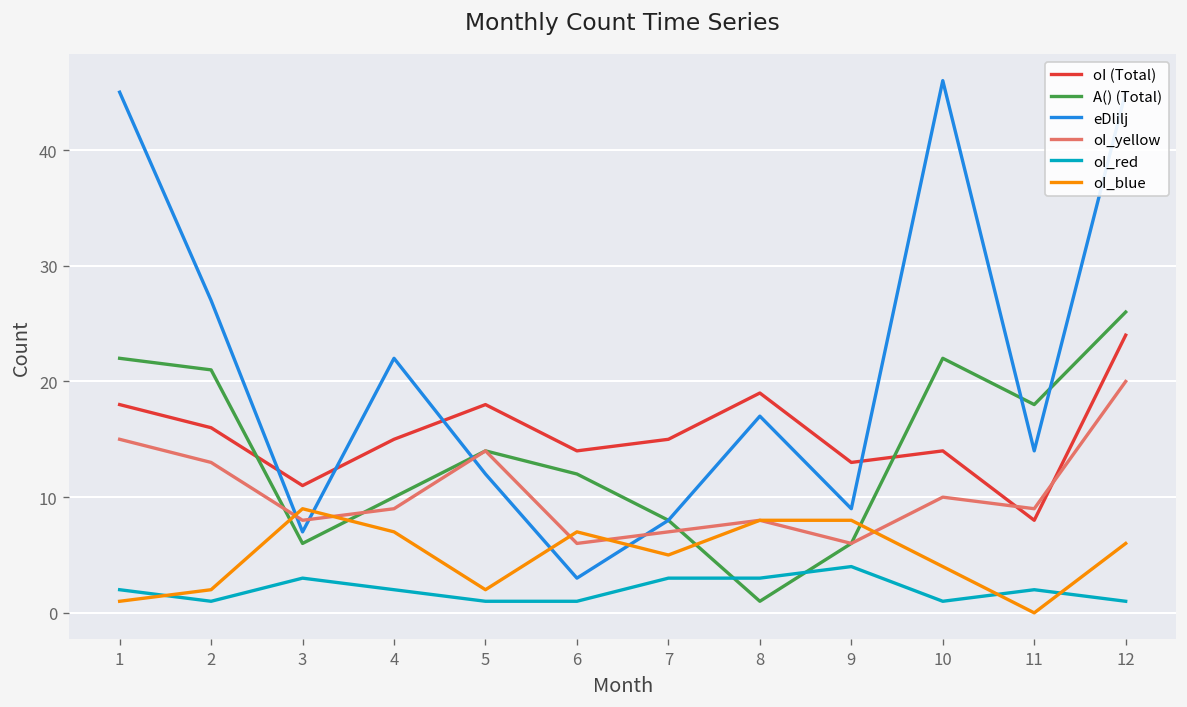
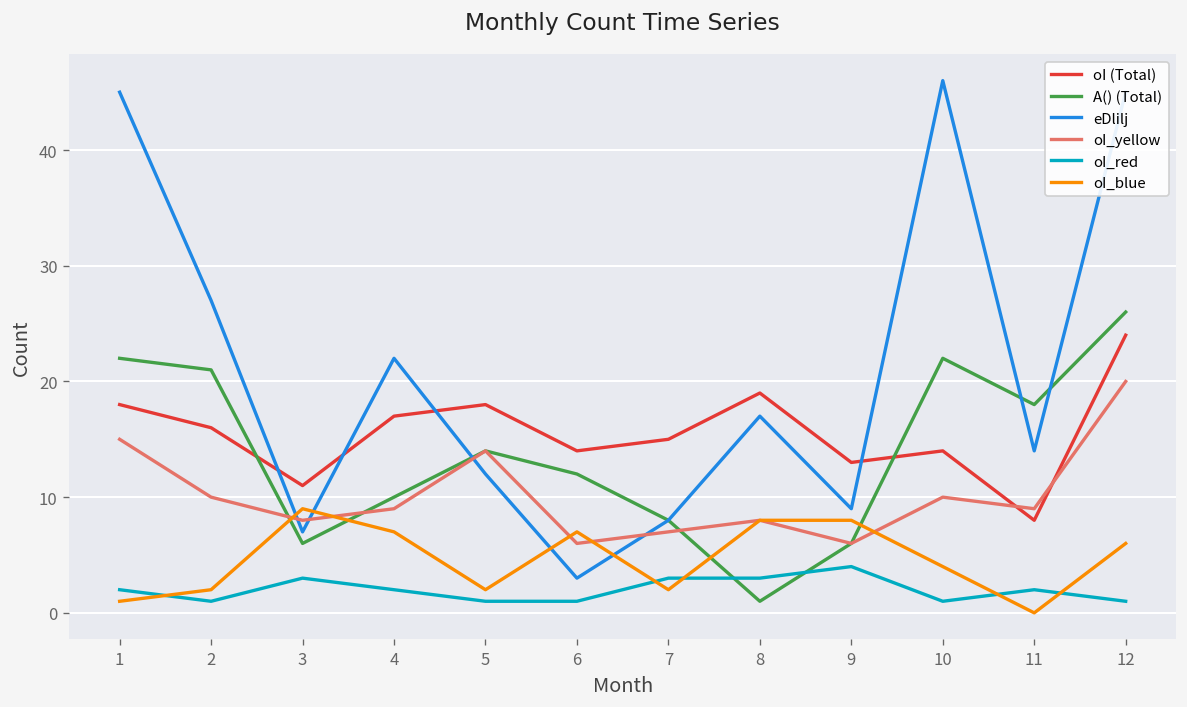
  {
    "oI (Total)": {
      "1": 18,
      "2": 16,
      "3": 11,
-     "4": 15,
+     "4": 17,
      "5": 18,
      "6": 14,
      "7": 15,
      "8": 19,
      "9": 13,
      "10": 14,
      "11": 8,
      "12": 24
    },
    "A() (Total)": {
      "1": 22,
      "2": 21,
      "3": 6,
      "4": 10,
      "6": 12,
      "8": 1,
      "10": 22,
      "11": 18,
      "12": 26
    },
    "oI_yellow": {
      "1": 15,
-     "2": 13,
+     "2": 10,
      "3": 8,
      "4": 9,
      "6": 6,
      "7": 7,
      "10": 10,
      "11": 9,
      "12": 20
    },
    "oI_blue": {
      "1": 1,
      "2": 2,
      "3": 9,
      "4": 7,
      "5": 2,
      "6": 7,
-     "7": 5,
+     "7": 2,
      "9": 8,
      "10": 4,
      "11": 0,
      "12": 6
    }
  }
